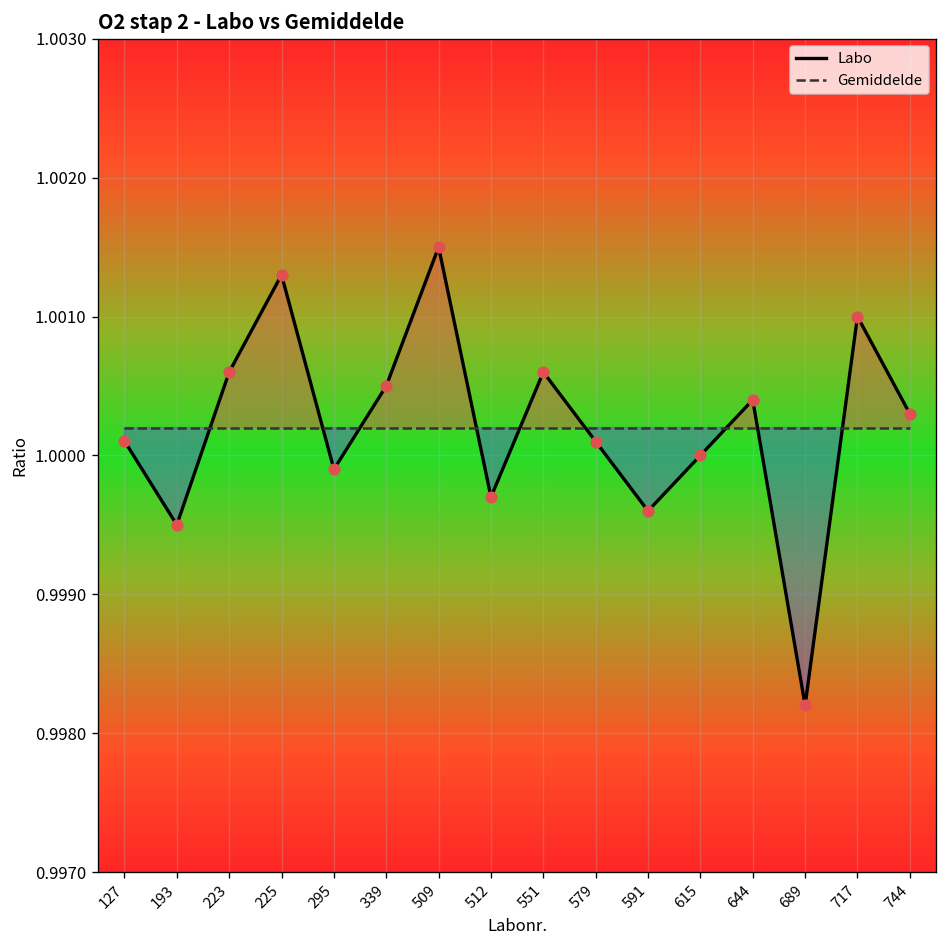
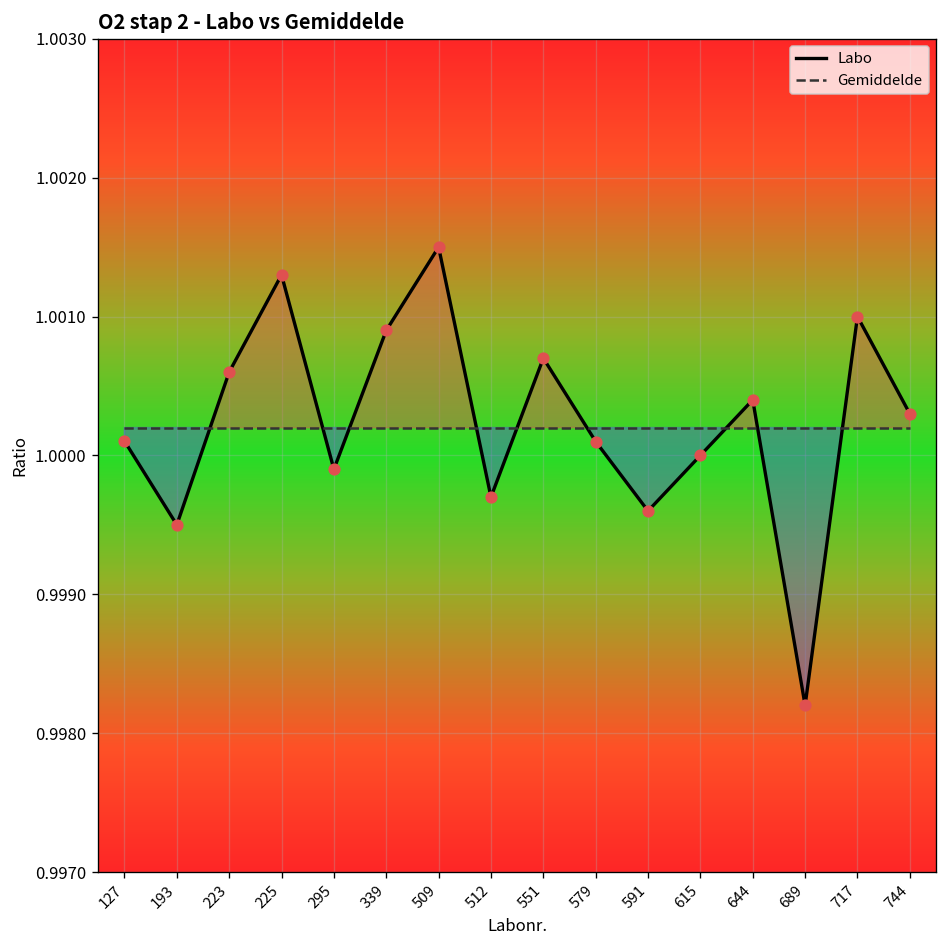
  {
    "Labo": {
      "127": 1.0001,
      "193": 0.9995,
      "223": 1.0006,
      "225": 1.0013,
      "295": 0.9999,
-     "339": 1.0005,
+     "339": 1.0009,
      "509": 1.0015,
      "512": 0.9997,
-     "551": 1.0006,
+     "551": 1.0007,
      "579": 1.0001,
      "591": 0.9996,
      "615": 1.0000,
      "644": 1.0004,
      "689": 0.9982,
      "717": 1.0010,
      "744": 1.0003
    },
    "Gemiddelde": {
      "127": 1.0002,
      "193": 1.0002,
      "223": 1.0002,
      "225": 1.0002,
      "295": 1.0002,
      "339": 1.0002,
      "509": 1.0002,
      "512": 1.0002,
      "551": 1.0002,
      "579": 1.0002,
      "591": 1.0002,
      "615": 1.0002,
      "644": 1.0002,
      "689": 1.0002,
      "717": 1.0002,
      "744": 1.0002
    }
  }
